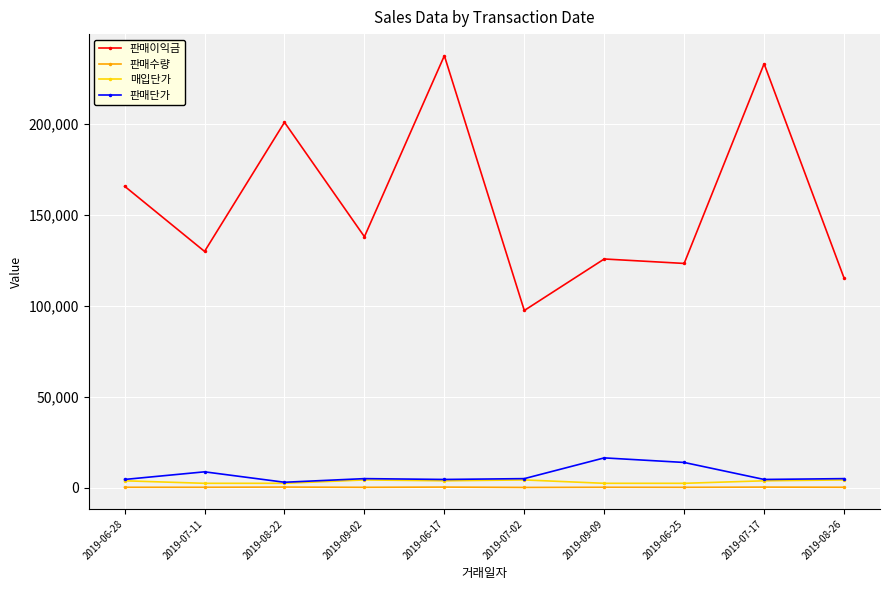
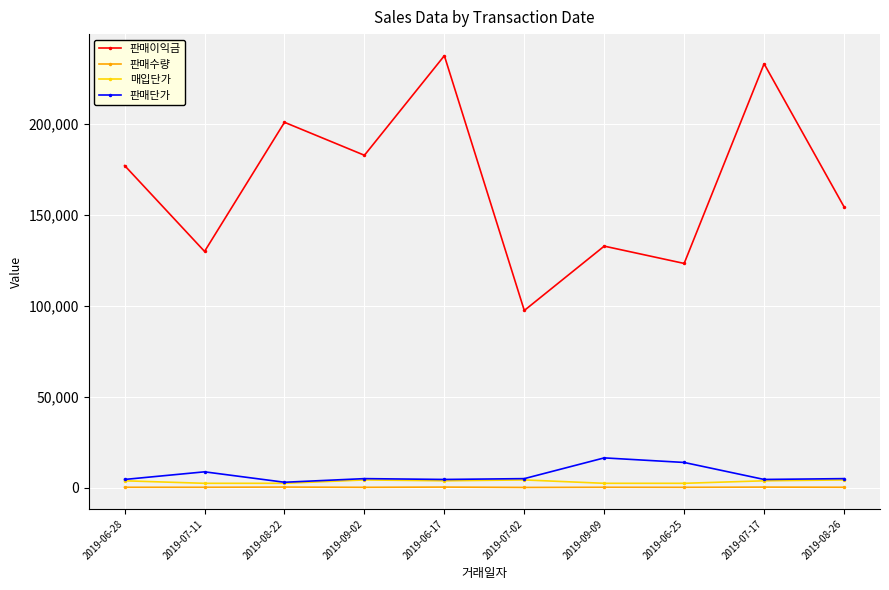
  {
    "판매이익금": {
-     "2019-06-28": "166,000",
+     "2019-06-28": "177,000",
      "2019-07-11": "130,000",
      "2019-08-22": "201,000",
-     "2019-09-02": "138,000",
+     "2019-09-02": "183,000",
      "2019-06-17": "238,000",
      "2019-07-02": "97,000",
-     "2019-09-09": "126,000",
+     "2019-09-09": "133,000",
      "2019-06-25": "123,000",
      "2019-07-17": "233,000",
-     "2019-08-26": "115,000"
+     "2019-08-26": "154,000"
    },
    "판매단가": {
      "2019-07-11": "9,000",
      "2019-09-09": "16,000",
      "2019-06-25": "14,000"
    }
  }
